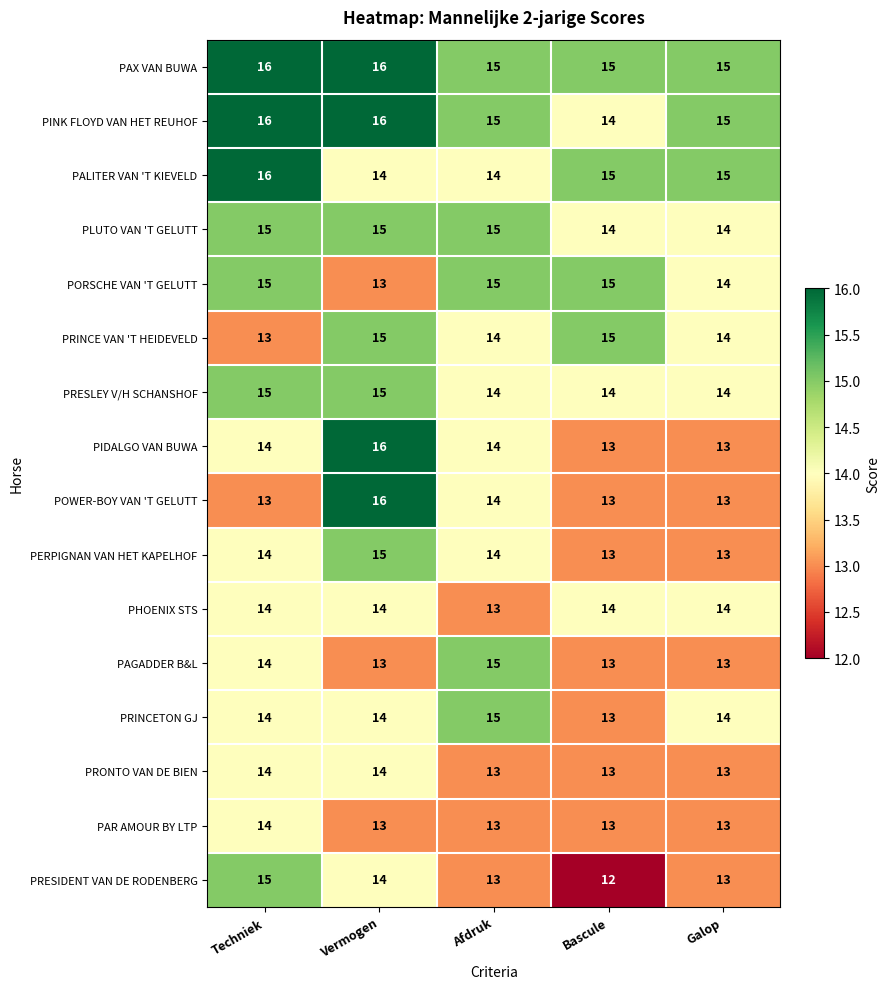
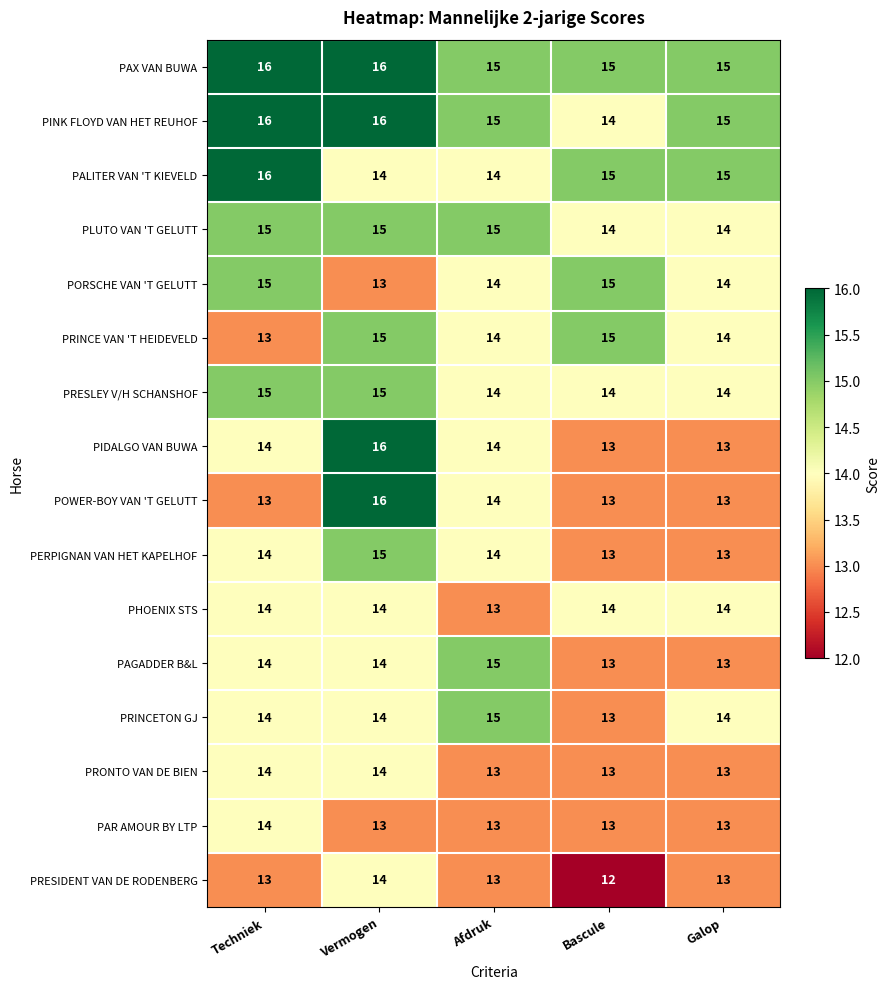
  {
    "PAX VAN BUWA": {
      "Techniek": 16,
      "Vermogen": 16,
      "Afdruk": 15,
      "Bascule": 15,
      "Galop": 15
    },
    "PINK FLOYD VAN HET REUHOF": {
      "Techniek": 16,
      "Vermogen": 16,
      "Afdruk": 15,
      "Bascule": 14,
      "Galop": 15
    },
    "PALITER VAN 'T KIEVELD": {
      "Techniek": 16,
      "Vermogen": 14,
      "Afdruk": 14,
      "Bascule": 15,
      "Galop": 15
    },
    "PLUTO VAN 'T GELUTT": {
      "Techniek": 15,
      "Vermogen": 15,
      "Afdruk": 15,
      "Bascule": 14,
      "Galop": 14
    },
    "PORSCHE VAN 'T GELUTT": {
      "Techniek": 15,
      "Vermogen": 13,
-     "Afdruk": 15,
+     "Afdruk": 14,
      "Bascule": 15,
      "Galop": 14
    },
    "PRINCE VAN 'T HEIDEVELD": {
      "Techniek": 13,
      "Vermogen": 15,
      "Afdruk": 14,
      "Bascule": 15,
      "Galop": 14
    },
    "PRESLEY V/H SCHANSHOF": {
      "Techniek": 15,
      "Vermogen": 15,
      "Afdruk": 14,
      "Bascule": 14,
      "Galop": 14
    },
    "PIDALGO VAN BUWA": {
      "Techniek": 14,
      "Vermogen": 16,
      "Afdruk": 14,
      "Bascule": 13,
      "Galop": 13
    },
    "POWER-BOY VAN 'T GELUTT": {
      "Techniek": 13,
      "Vermogen": 16,
      "Afdruk": 14,
      "Bascule": 13,
      "Galop": 13
    },
    "PERPIGNAN VAN HET KAPELHOF": {
      "Techniek": 14,
      "Vermogen": 15,
      "Afdruk": 14,
      "Bascule": 13,
      "Galop": 13
    },
    "PHOENIX STS": {
      "Techniek": 14,
      "Vermogen": 14,
      "Afdruk": 13,
      "Bascule": 14,
      "Galop": 14
    },
    "PAGADDER B&L": {
      "Techniek": 14,
-     "Vermogen": 13,
+     "Vermogen": 14,
      "Afdruk": 15,
      "Bascule": 13,
      "Galop": 13
    },
    "PRINCETON GJ": {
      "Techniek": 14,
      "Vermogen": 14,
      "Afdruk": 15,
      "Bascule": 13,
      "Galop": 14
    },
    "PRONTO VAN DE BIEN": {
      "Techniek": 14,
      "Vermogen": 14,
      "Afdruk": 13,
      "Bascule": 13,
      "Galop": 13
    },
    "PAR AMOUR BY LTP": {
      "Techniek": 14,
      "Vermogen": 13,
      "Afdruk": 13,
      "Bascule": 13,
      "Galop": 13
    },
    "PRESIDENT VAN DE RODENBERG": {
-     "Techniek": 15,
+     "Techniek": 13,
      "Vermogen": 14,
      "Afdruk": 13,
      "Bascule": 12,
      "Galop": 13
    }
  }
